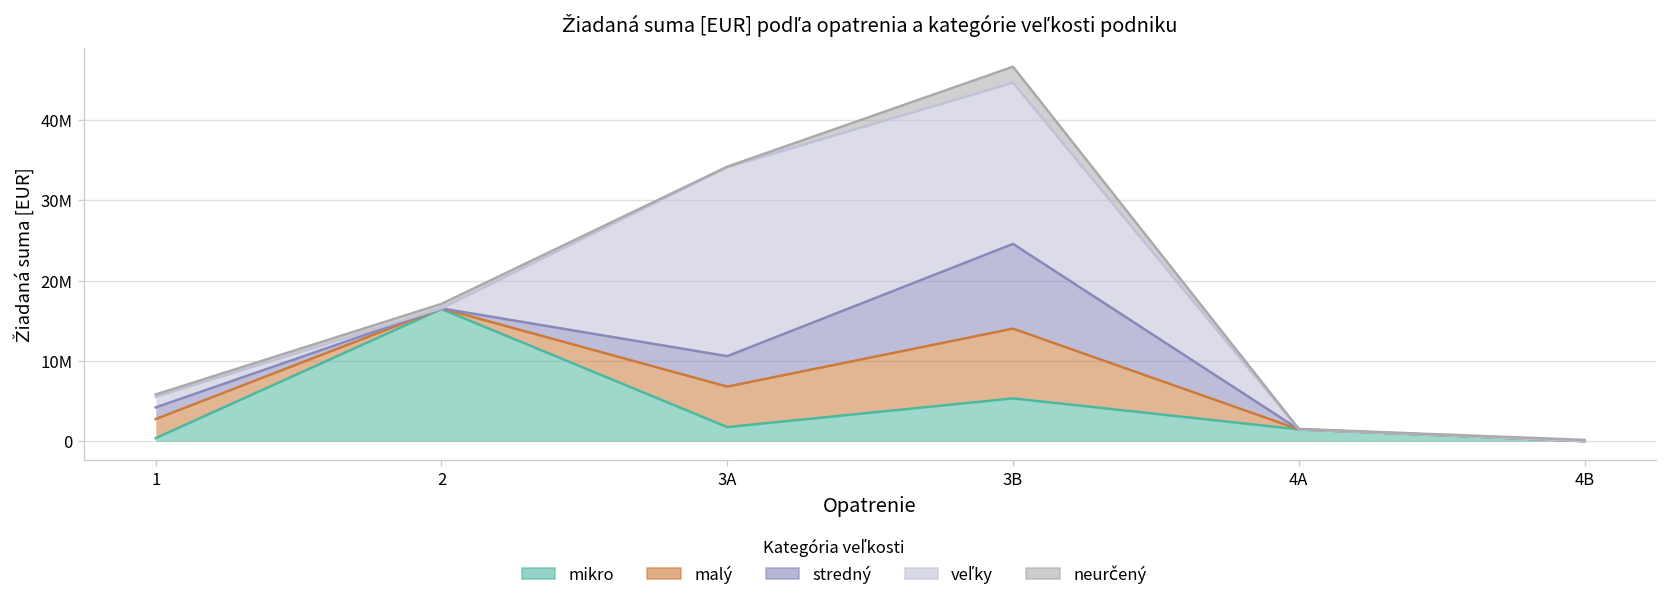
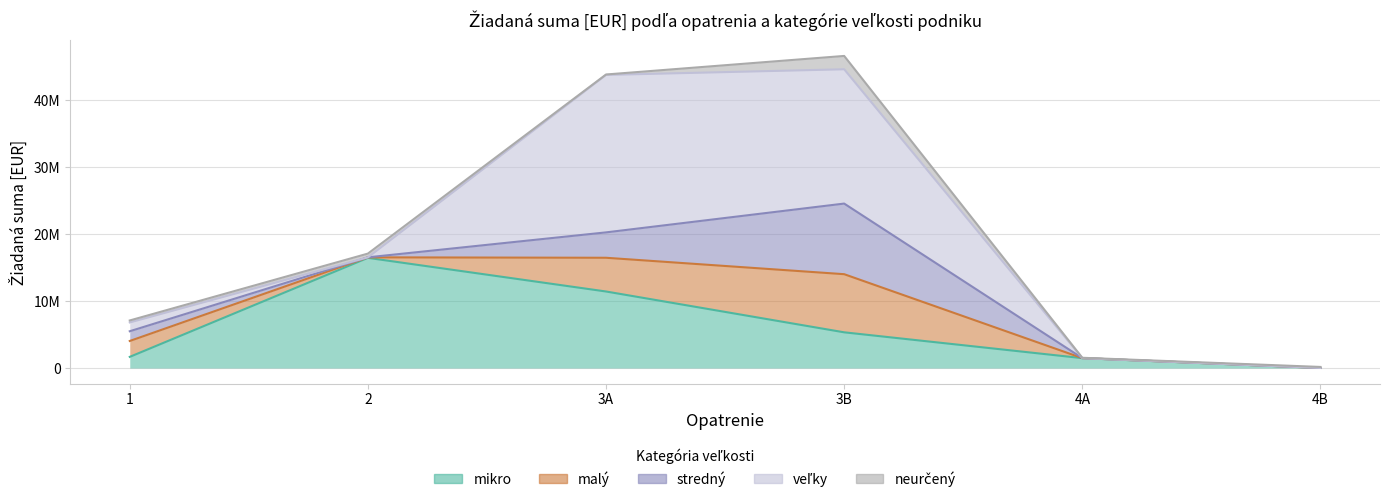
  {
    "mikro": {
-     "1": 0,
-     "3A": 2000000,
+     "1": 2000000,
+     "3A": 11000000,
      "3B": 5000000
    },
    "malý": {
      "1": 2000000,
      "3A": 5000000,
      "3B": 9000000
    }
  }
